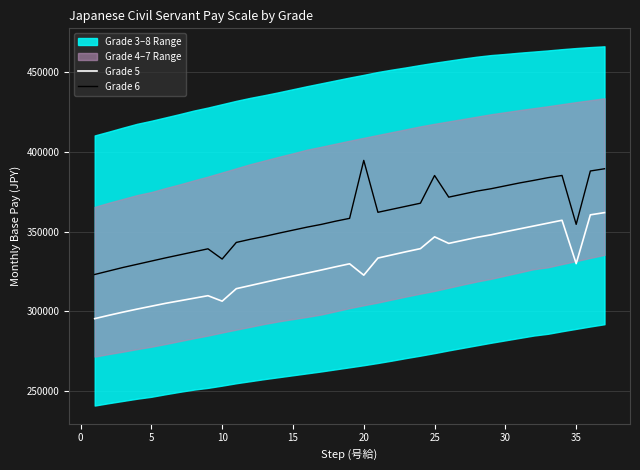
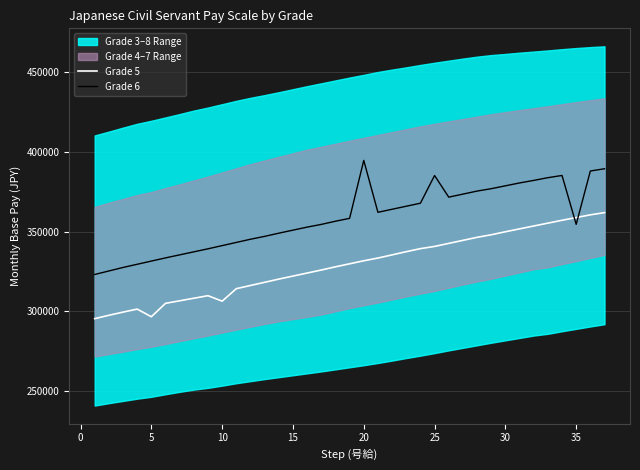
  {
    "Grade 5": {
-     "5": 303000,
+     "5": 297000,
      "10": 306000,
      "15": 322000,
-     "20": 323000,
-     "25": 347000,
+     "20": 332000,
+     "25": 341000,
      "30": 350000,
-     "35": 330000
+     "35": 359000
    },
    "Grade 6": {
      "5": 332000,
-     "10": 333000,
+     "10": 341000,
      "15": 351000,
      "20": 395000,
      "25": 385000,
      "30": 379000,
      "35": 355000
    }
  }
